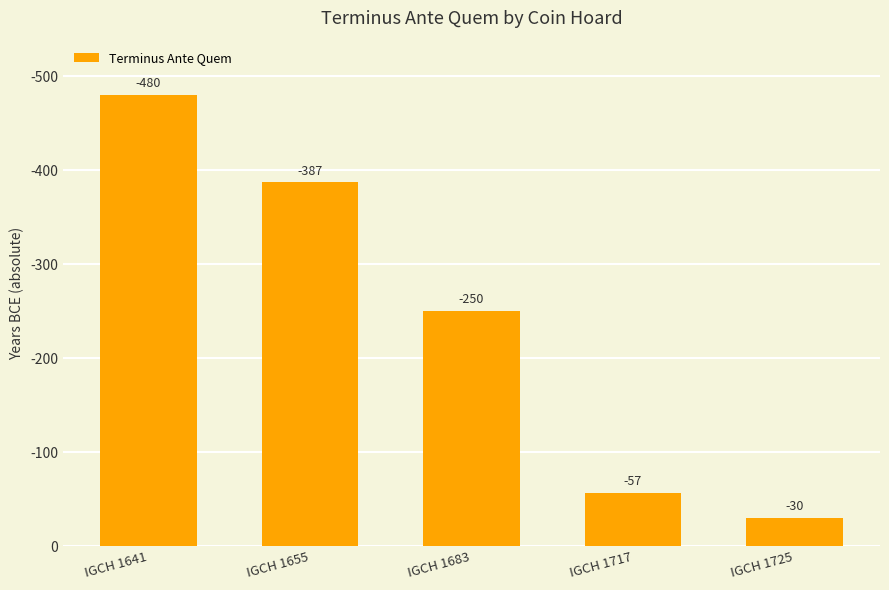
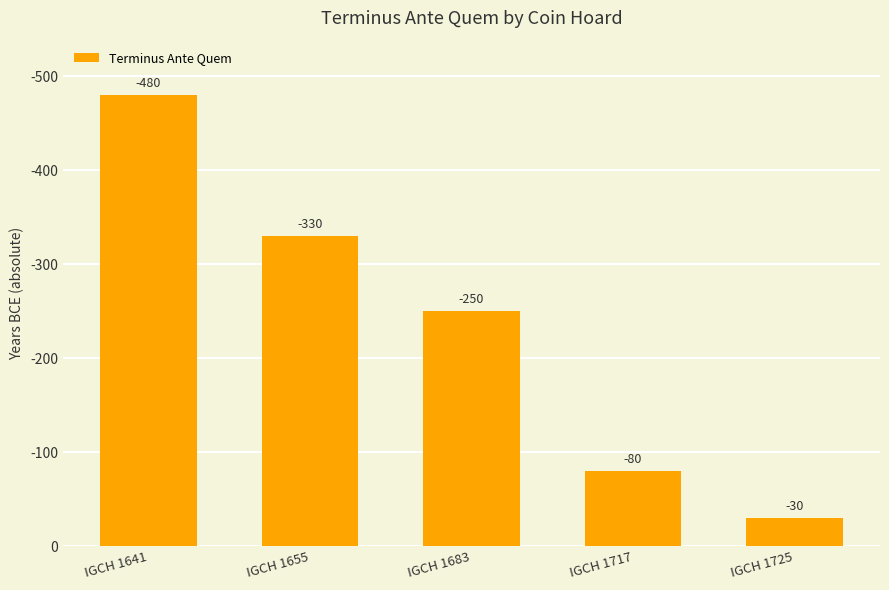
  {
-   "IGCH 1655": -387,
-   "IGCH 1717": -57
+   "IGCH 1655": -330,
+   "IGCH 1717": -80
  }
